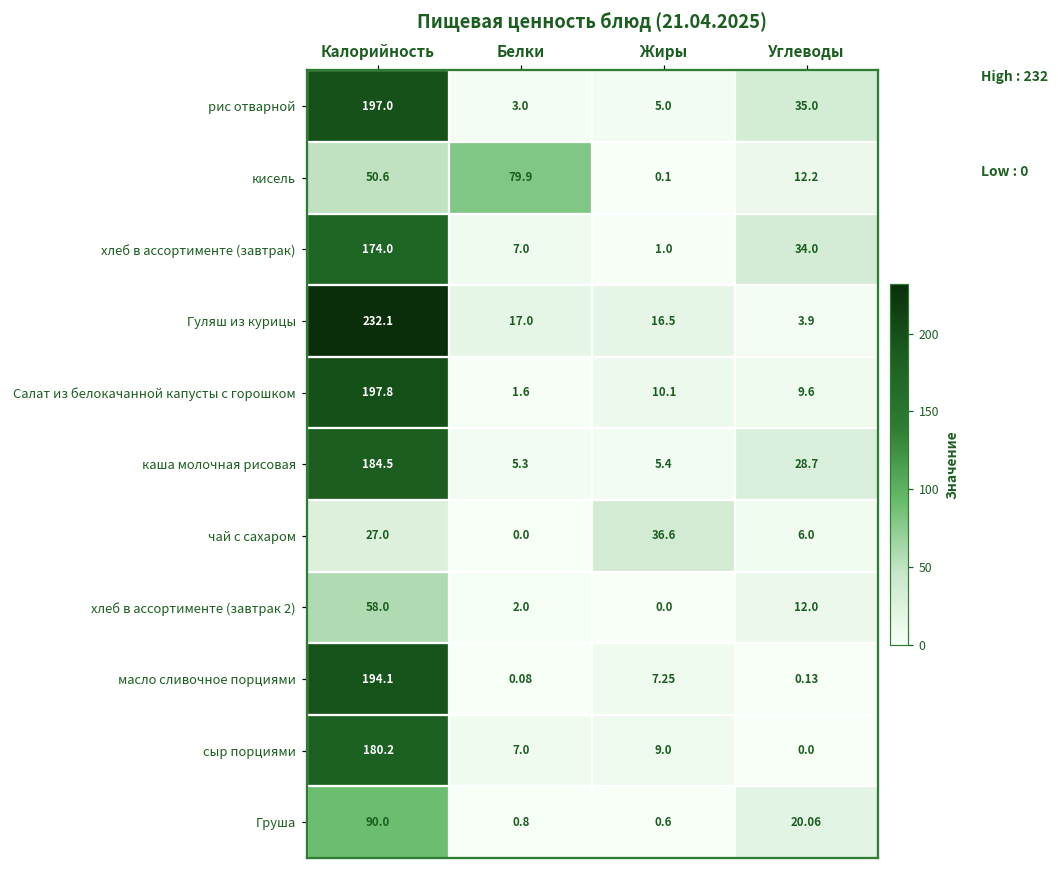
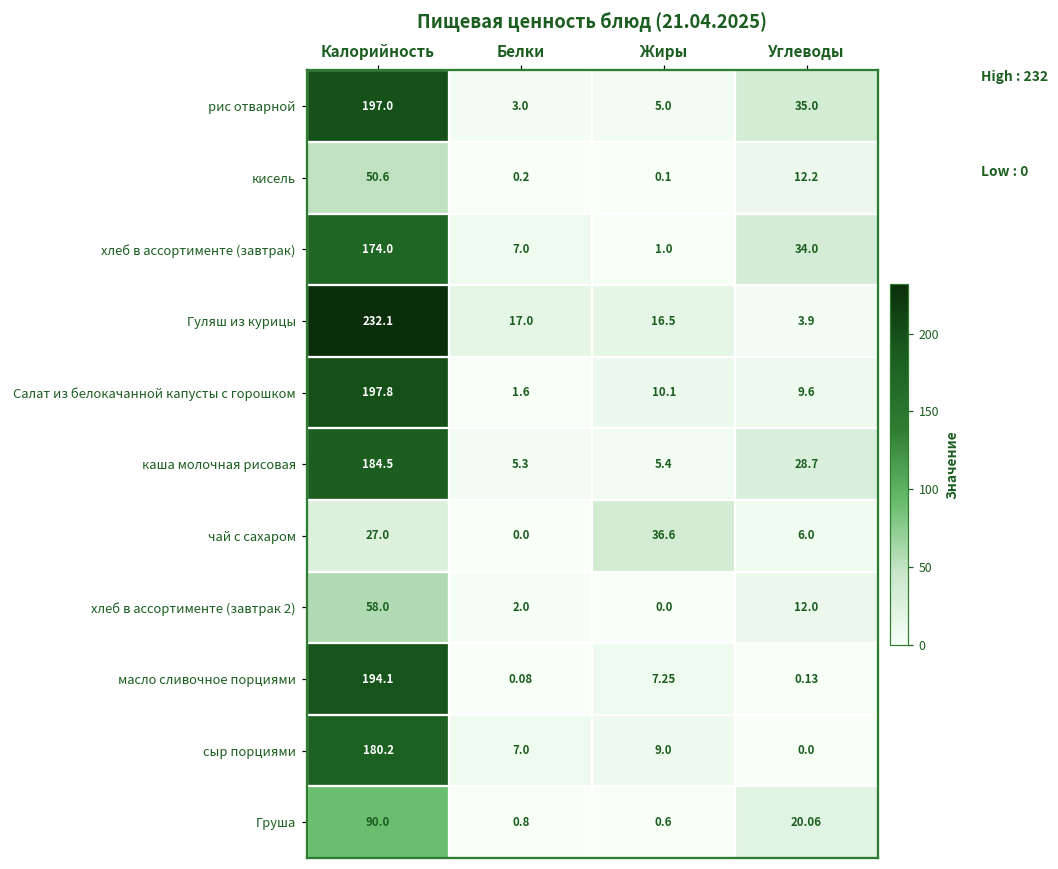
  {
    "рис отварной": {
      "Калорийность": 197.0,
      "Белки": 3.0,
      "Жиры": 5.0,
      "Углеводы": 35.0
    },
    "кисель": {
      "Калорийность": 50.6,
-     "Белки": 79.9,
+     "Белки": 0.2,
      "Жиры": 0.1,
      "Углеводы": 12.2
    },
    "хлеб в ассортименте (завтрак)": {
      "Калорийность": 174.0,
      "Белки": 7.0,
      "Жиры": 1.0,
      "Углеводы": 34.0
    },
    "Гуляш из курицы": {
      "Калорийность": 232.1,
      "Белки": 17.0,
      "Жиры": 16.5,
      "Углеводы": 3.9
    },
    "Салат из белокачанной капусты с горошком": {
      "Калорийность": 197.8,
      "Белки": 1.6,
      "Жиры": 10.1,
      "Углеводы": 9.6
    },
    "каша молочная рисовая": {
      "Калорийность": 184.5,
      "Белки": 5.3,
      "Жиры": 5.4,
      "Углеводы": 28.7
    },
    "чай с сахаром": {
      "Калорийность": 27.0,
      "Белки": 0.0,
      "Жиры": 36.6,
      "Углеводы": 6.0
    },
    "хлеб в ассортименте (завтрак 2)": {
      "Калорийность": 58.0,
      "Белки": 2.0,
      "Жиры": 0.0,
      "Углеводы": 12.0
    },
    "масло сливочное порциями": {
      "Калорийность": 194.1,
      "Белки": 0.08,
      "Жиры": 7.25,
      "Углеводы": 0.13
    },
    "сыр порциями": {
      "Калорийность": 180.2,
      "Белки": 7.0,
      "Жиры": 9.0,
      "Углеводы": 0.0
    },
    "Груша": {
      "Калорийность": 90.0,
      "Белки": 0.8,
      "Жиры": 0.6,
      "Углеводы": 20.06
    }
  }
